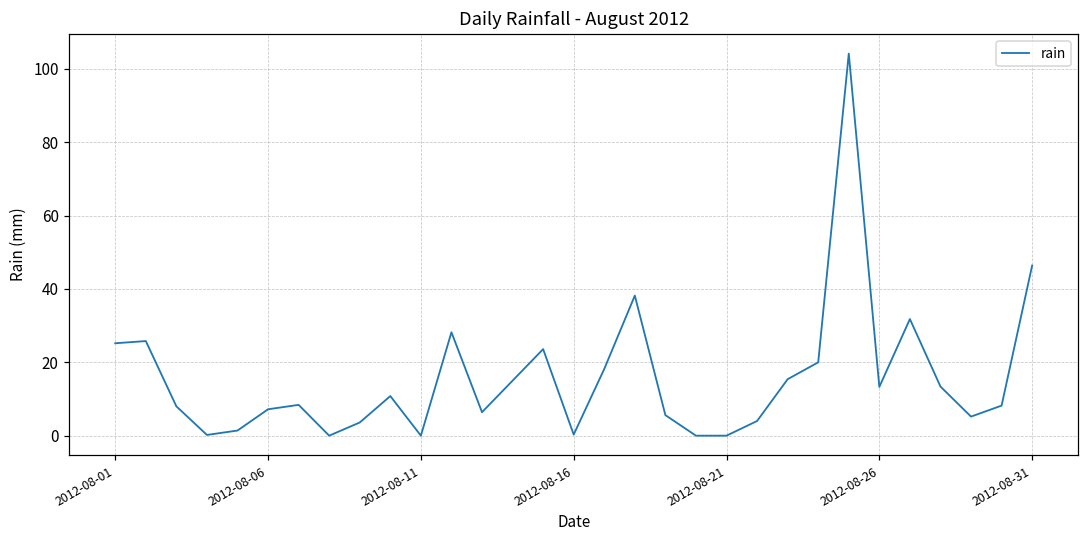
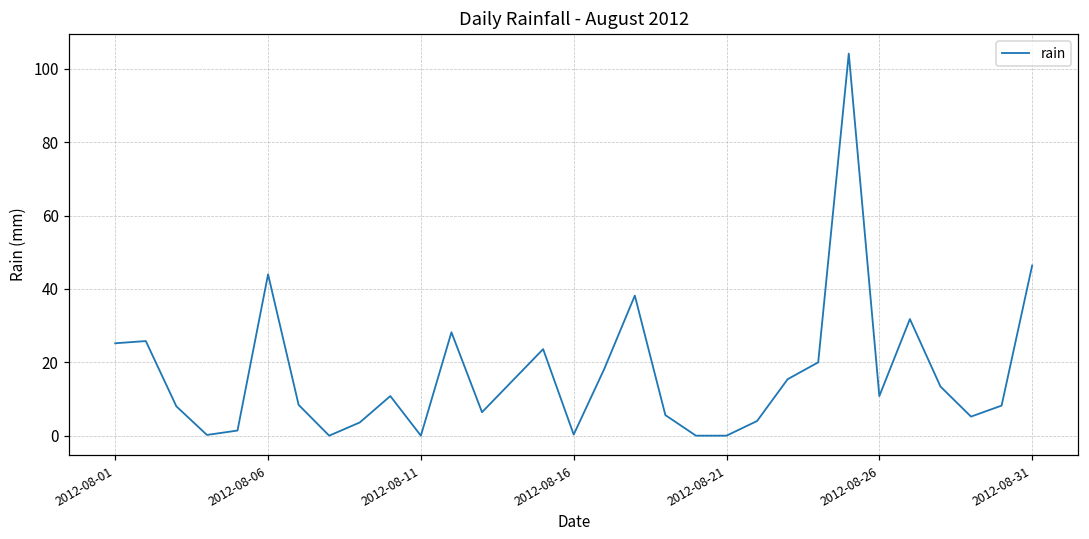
  {
    "2012-08-01": 25,
-   "2012-08-06": 7,
+   "2012-08-06": 44,
    "2012-08-11": 0,
    "2012-08-16": 0,
    "2012-08-21": 0,
-   "2012-08-26": 13,
+   "2012-08-26": 11,
    "2012-08-31": 46
  }
